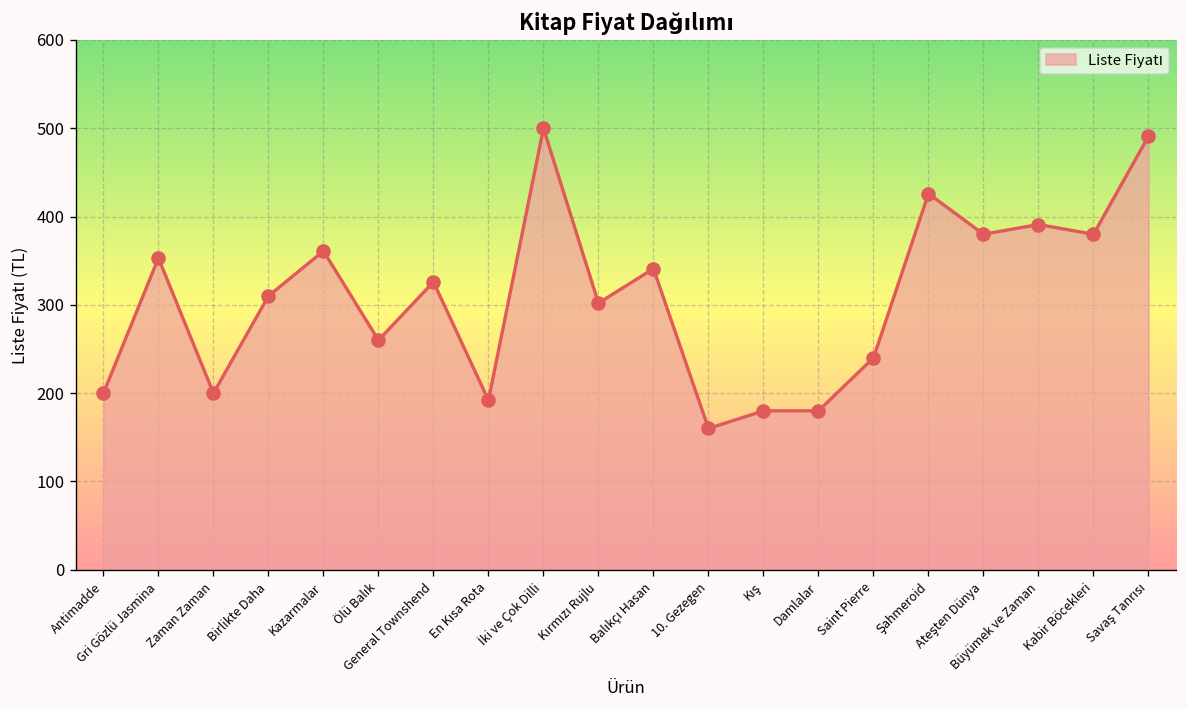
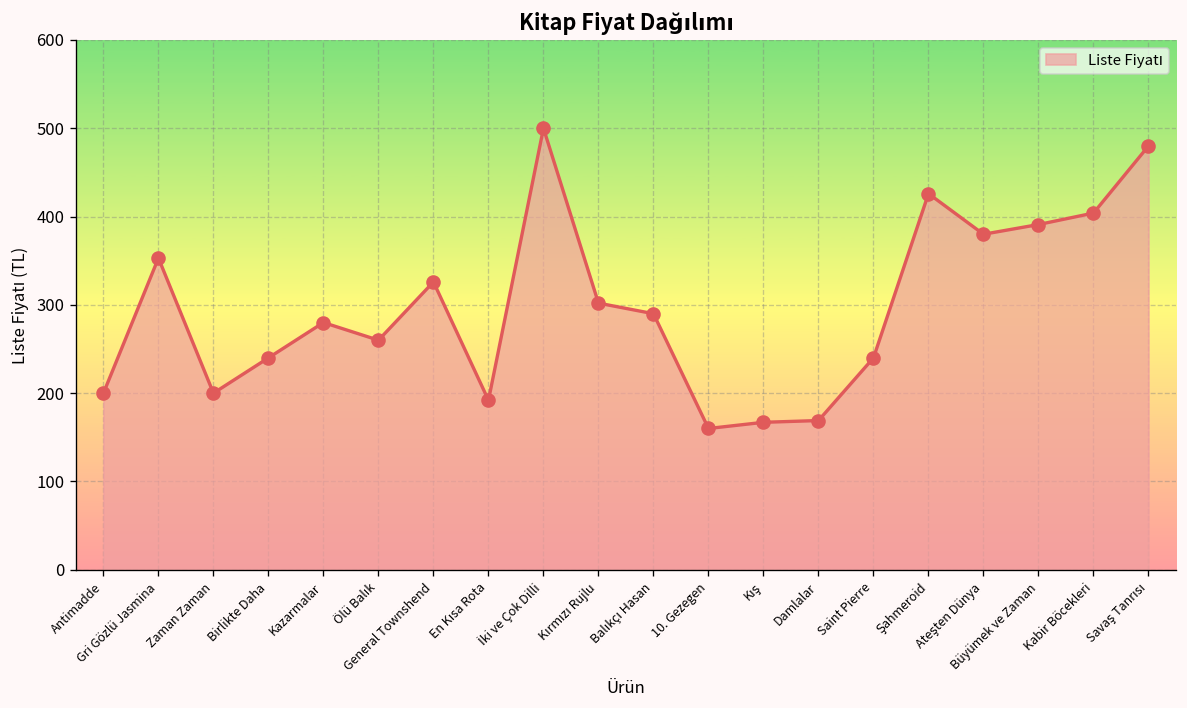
  {
    "Antimadde": 200,
    "Gri Gözlü Jasmina": 350,
    "Zaman Zaman": 200,
-   "Birlikte Daha": 310,
-   "Kazarmalar": 360,
+   "Birlikte Daha": 240,
+   "Kazarmalar": 280,
    "Ölü Balık": 260,
    "General Townshend": 330,
    "En Kısa Rota": 190,
    "İki ve Çok Dilli": 500,
    "Kırmızı Rujlu": 300,
-   "Balıkçı Hasan": 340,
+   "Balıkçı Hasan": 290,
    "10. Gezegen": 160,
-   "Kış": 180,
-   "Damlalar": 180,
+   "Kış": 170,
+   "Damlalar": 170,
    "Saint Pierre": 240,
    "Şahmeroid": 430,
    "Ateşten Dünya": 380,
    "Büyümek ve Zaman": 390,
-   "Kabir Böcekleri": 380,
-   "Savaş Tanrısı": 490
+   "Kabir Böcekleri": 400,
+   "Savaş Tanrısı": 480
  }
